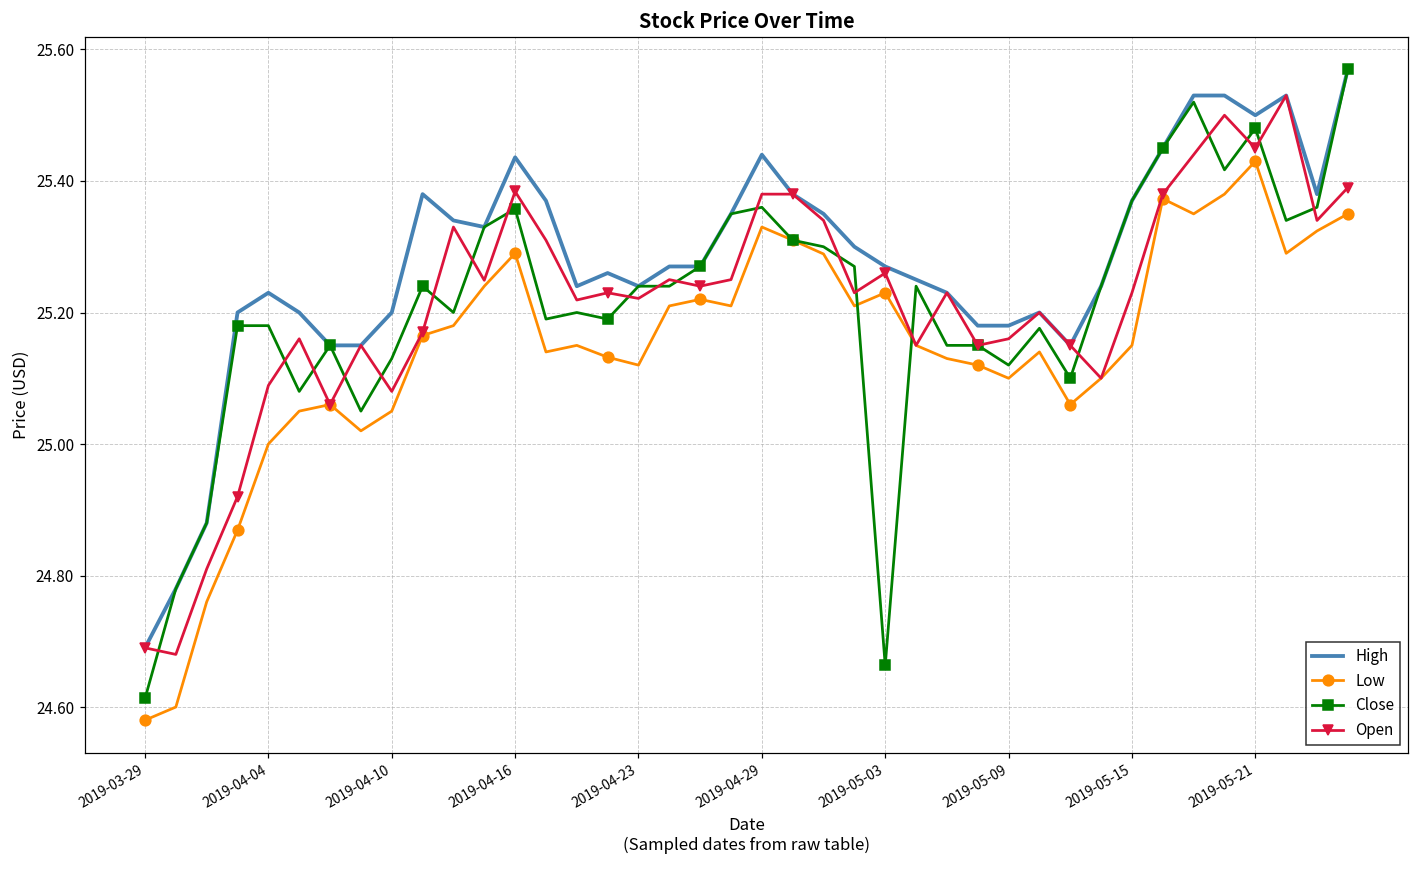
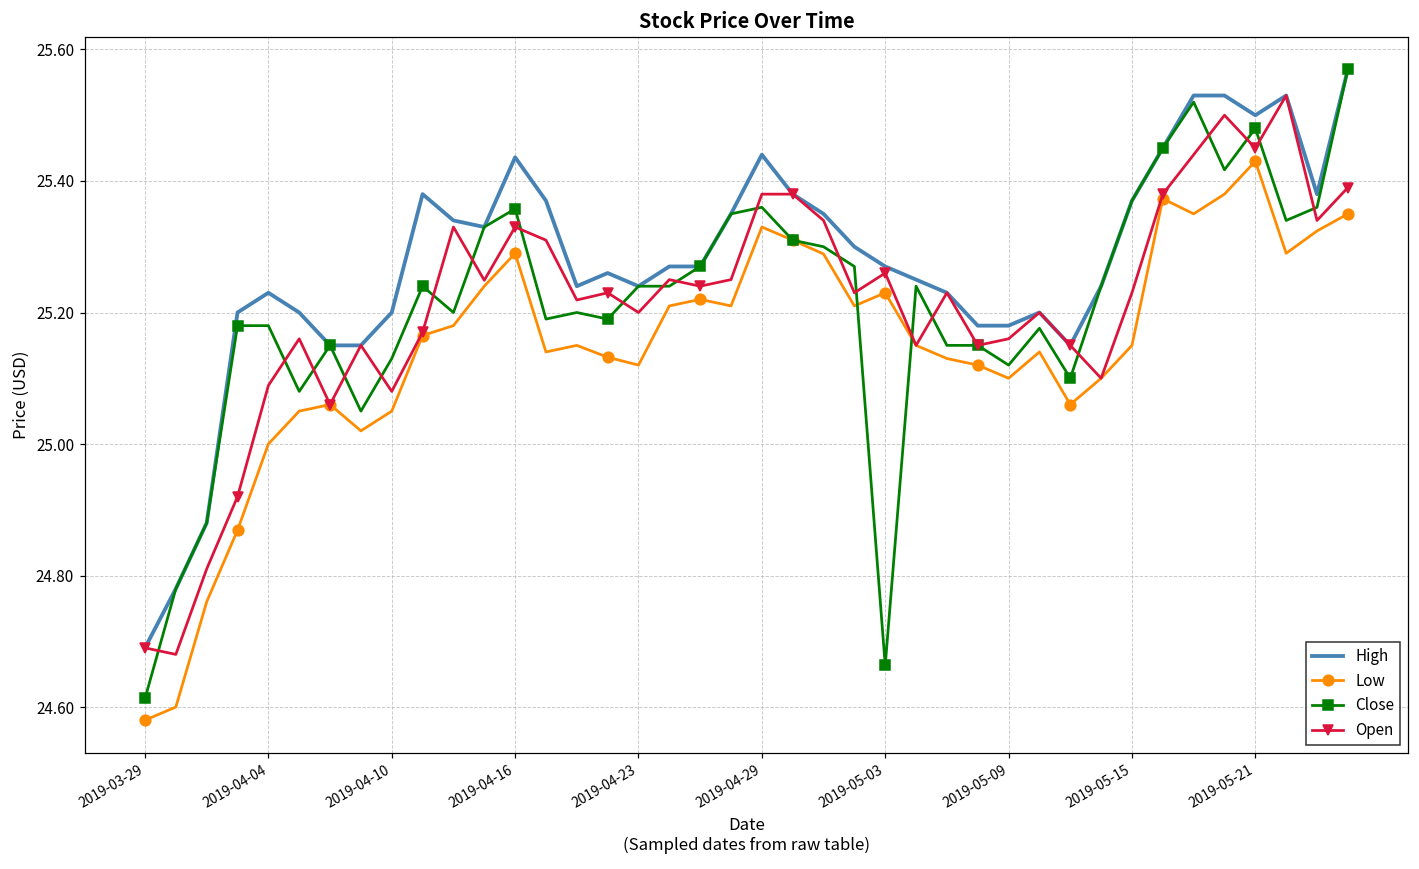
  {
    "High": {
      "2019-04-04": 25.23,
      "2019-04-10": 25.20,
      "2019-04-16": 25.44,
      "2019-04-29": 25.44,
      "2019-05-03": 25.27,
      "2019-05-09": 25.18,
      "2019-05-21": 25.50
    },
    "Low": {
      "2019-03-29": 24.58,
      "2019-04-04": 25.00,
      "2019-04-10": 25.05,
      "2019-04-16": 25.29,
      "2019-04-23": 25.12,
      "2019-04-29": 25.33,
      "2019-05-03": 25.23,
      "2019-05-09": 25.10,
      "2019-05-15": 25.15,
      "2019-05-21": 25.43
    },
    "Close": {
      "2019-03-29": 24.61,
      "2019-04-04": 25.18,
      "2019-04-10": 25.13,
      "2019-04-16": 25.36,
      "2019-04-29": 25.36,
      "2019-05-03": 24.66,
      "2019-05-09": 25.12,
      "2019-05-21": 25.48
    },
    "Open": {
      "2019-04-04": 25.09,
      "2019-04-10": 25.08,
-     "2019-04-16": 25.38,
-     "2019-04-23": 25.22,
+     "2019-04-16": 25.33,
+     "2019-04-23": 25.20,
      "2019-04-29": 25.38,
      "2019-05-03": 25.26,
      "2019-05-09": 25.16,
      "2019-05-15": 25.23,
      "2019-05-21": 25.45
    }
  }
